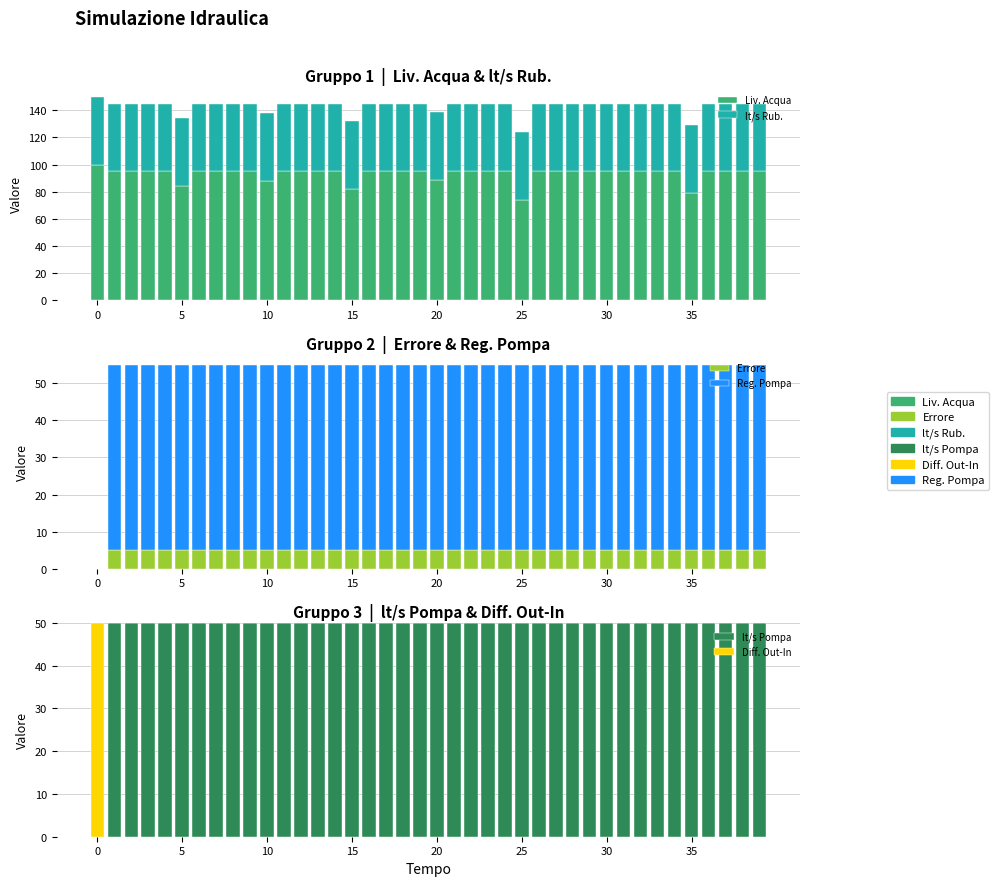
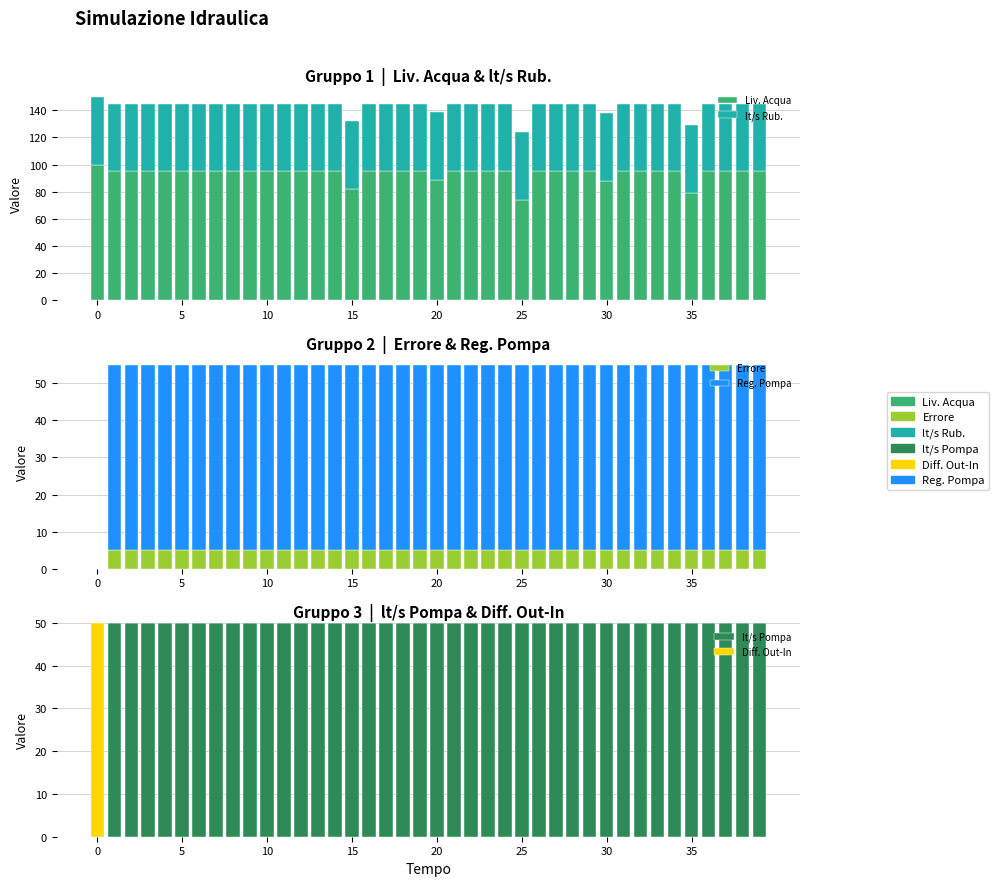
  {
    "Gruppo 1 | Liv. Acqua & lt/s Rub.": {
      "Liv. Acqua": {
        "0": 100,
-       "5": 84,
-       "10": 88,
+       "5": 95,
+       "10": 95,
        "15": 82,
        "20": 89,
        "25": 74,
-       "30": 95,
+       "30": 88,
        "35": 79
      },
      "lt/s Rub.": {
        "0": 50,
        "5": 50,
        "10": 50,
        "15": 50,
        "20": 50,
        "25": 50,
        "30": 50,
        "35": 50
      }
    },
    "Gruppo 2 | Errore & Reg. Pompa": {
      "Errore": {
        "0": 0,
        "5": 5,
        "10": 5,
        "15": 5,
        "20": 5,
        "25": 5,
        "30": 5,
        "35": 5
      },
      "Reg. Pompa": {
        "0": 0,
        "5": 50,
        "10": 50,
        "15": 50,
        "20": 50,
        "25": 50,
        "30": 50,
        "35": 50
      }
    },
    "Gruppo 3 | lt/s Pompa & Diff. Out-In": {
      "lt/s Pompa": {
        "0": 0,
        "5": 50,
        "10": 50,
        "15": 50,
        "20": 50,
        "25": 50,
        "30": 50,
        "35": 50
      }
    }
  }
